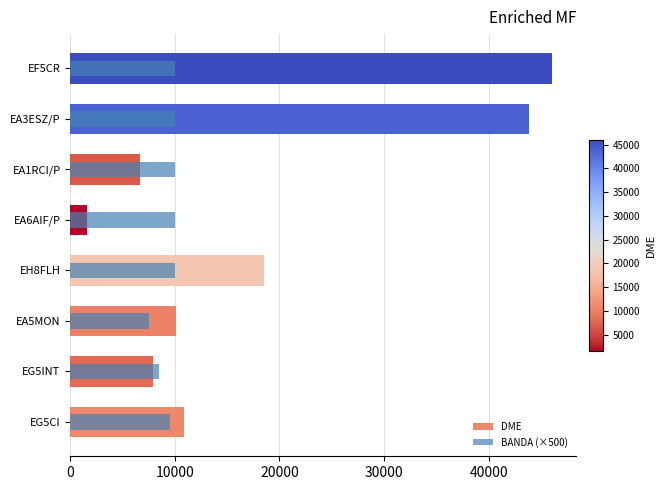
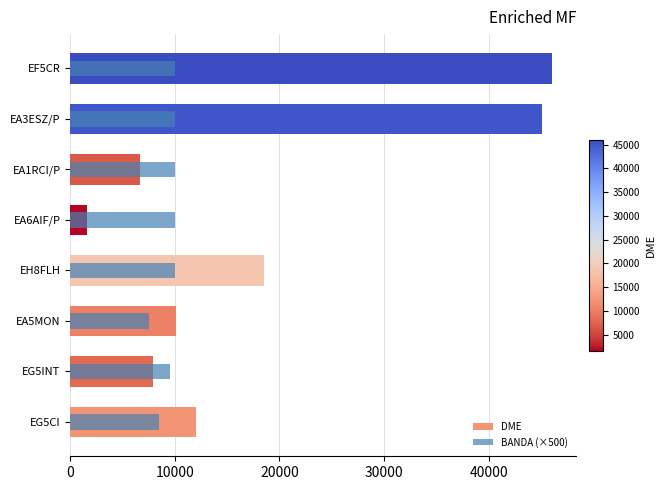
  {
    "DME": {
      "EF5CR": 46100,
-     "EA3ESZ/P": 43900,
+     "EA3ESZ/P": 45100,
      "EH8FLH": 18500,
      "EA5MON": 10100,
-     "EG5CI": 10900
+     "EG5CI": 12000
    },
    "BANDA (×500)": {
      "EA1RCI/P": 10000,
      "EA6AIF/P": 10000,
-     "EG5INT": 8500,
-     "EG5CI": 9500
+     "EG5INT": 9500,
+     "EG5CI": 8500
    }
  }
